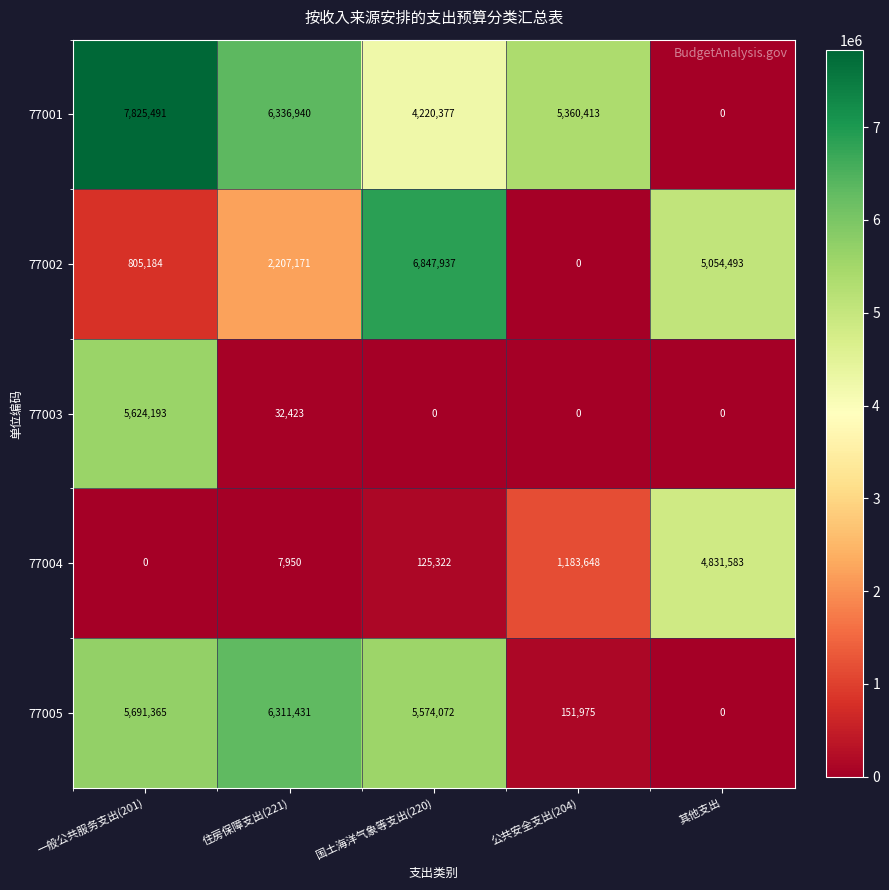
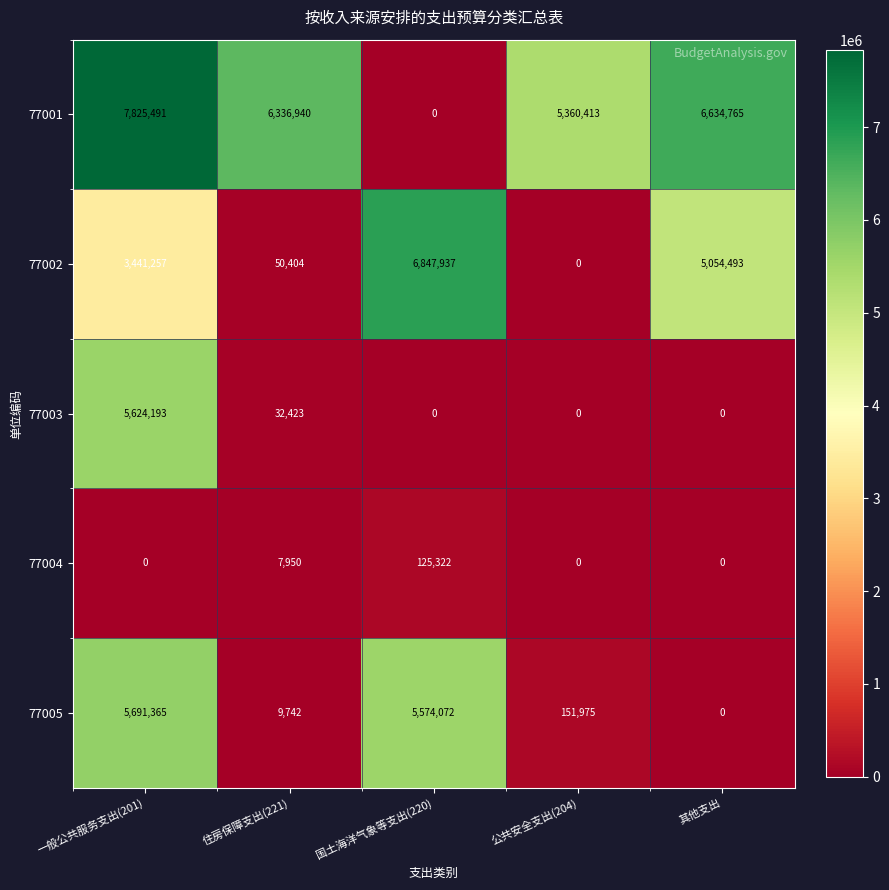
  {
    "77001": {
      "一般公共服务支出(201)": "7,825,491",
      "住房保障支出(221)": "6,336,940",
-     "国土海洋气象等支出(220)": "4,220,377",
+     "国土海洋气象等支出(220)": "0",
      "公共安全支出(204)": "5,360,413",
-     "其他支出": "0"
+     "其他支出": "6,634,765"
    },
    "77002": {
-     "一般公共服务支出(201)": "805,184",
-     "住房保障支出(221)": "2,207,171",
+     "一般公共服务支出(201)": "3,441,257",
+     "住房保障支出(221)": "50,404",
      "国土海洋气象等支出(220)": "6,847,937",
      "公共安全支出(204)": "0",
      "其他支出": "5,054,493"
    },
    "77003": {
      "一般公共服务支出(201)": "5,624,193",
      "住房保障支出(221)": "32,423",
      "国土海洋气象等支出(220)": "0",
      "公共安全支出(204)": "0",
      "其他支出": "0"
    },
    "77004": {
      "一般公共服务支出(201)": "0",
      "住房保障支出(221)": "7,950",
      "国土海洋气象等支出(220)": "125,322",
-     "公共安全支出(204)": "1,183,648",
-     "其他支出": "4,831,583"
+     "公共安全支出(204)": "0",
+     "其他支出": "0"
    },
    "77005": {
      "一般公共服务支出(201)": "5,691,365",
-     "住房保障支出(221)": "6,311,431",
+     "住房保障支出(221)": "9,742",
      "国土海洋气象等支出(220)": "5,574,072",
      "公共安全支出(204)": "151,975",
      "其他支出": "0"
    }
  }
